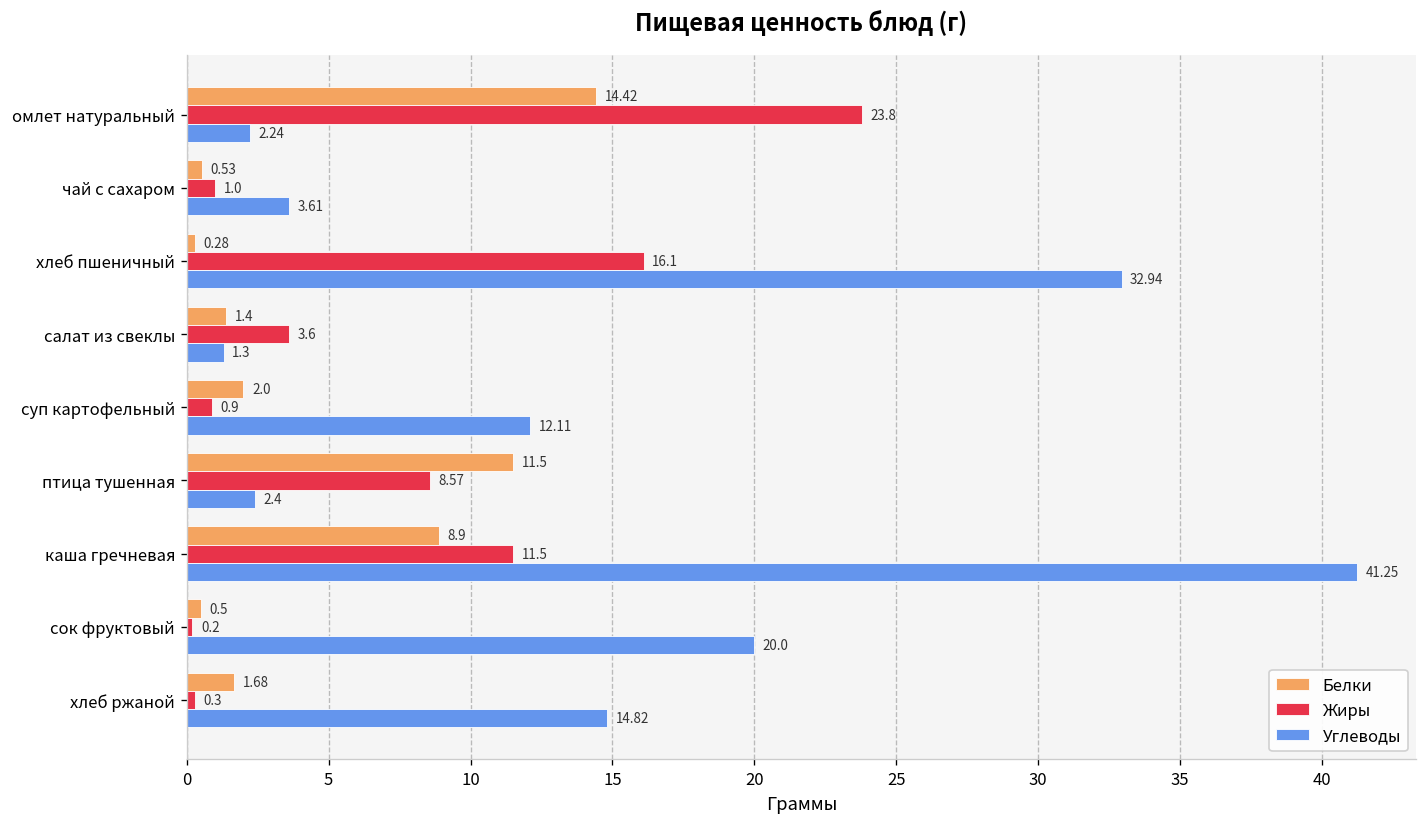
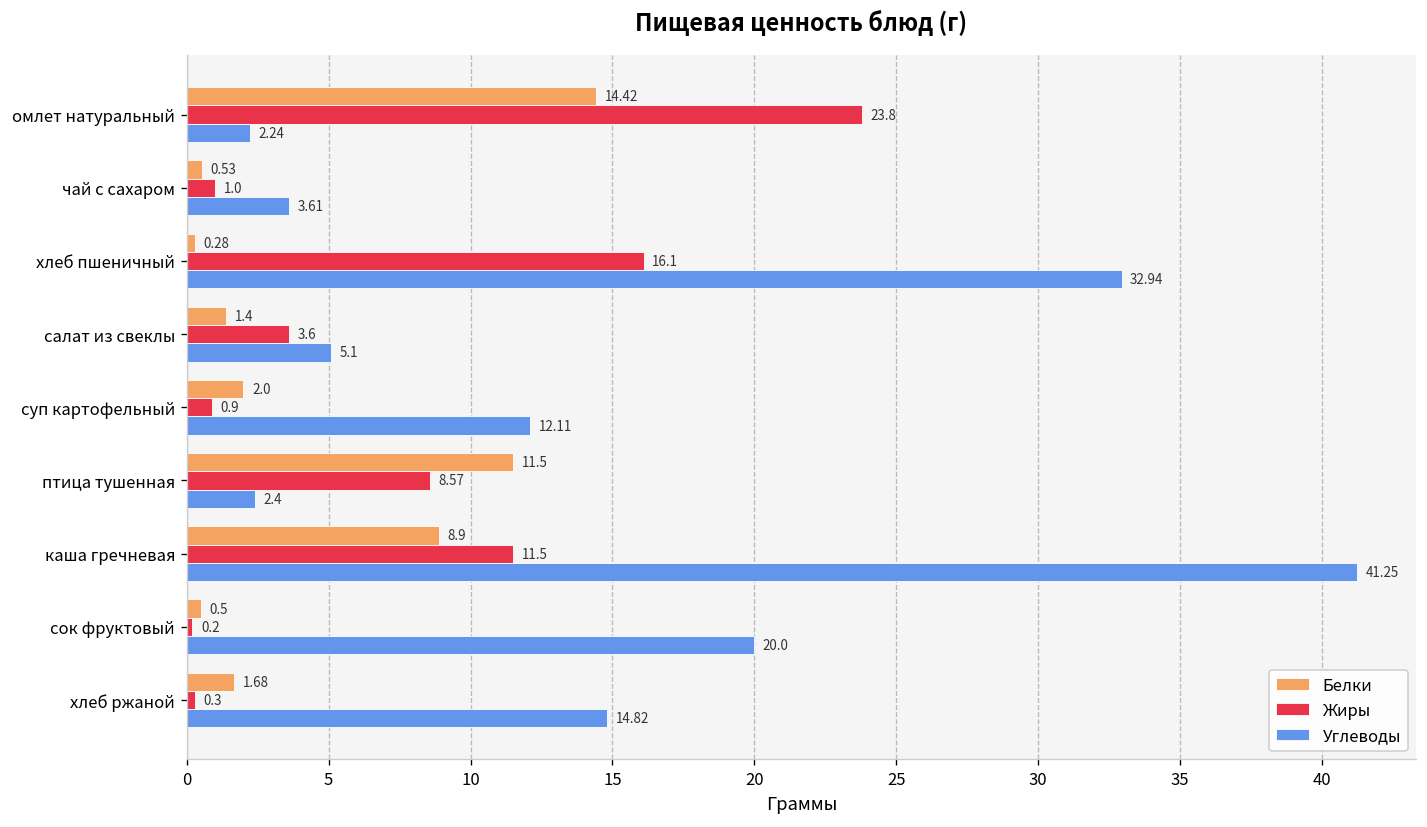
  {
    "Белки": {
      "омлет натуральный": 14.42,
      "чай с сахаром": 0.53,
      "хлеб пшеничный": 0.28,
      "салат из свеклы": 1.4,
      "суп картофельный": 2.0,
      "птица тушенная": 11.5,
      "каша гречневая": 8.9,
      "сок фруктовый": 0.5,
      "хлеб ржаной": 1.68
    },
    "Жиры": {
      "омлет натуральный": 23.8,
      "чай с сахаром": 1.0,
      "хлеб пшеничный": 16.1,
      "салат из свеклы": 3.6,
      "суп картофельный": 0.9,
      "птица тушенная": 8.57,
      "каша гречневая": 11.5,
      "сок фруктовый": 0.2,
      "хлеб ржаной": 0.3
    },
    "Углеводы": {
      "омлет натуральный": 2.24,
      "чай с сахаром": 3.61,
      "хлеб пшеничный": 32.94,
-     "салат из свеклы": 1.3,
+     "салат из свеклы": 5.1,
      "суп картофельный": 12.11,
      "птица тушенная": 2.4,
      "каша гречневая": 41.25,
      "сок фруктовый": 20.0,
      "хлеб ржаной": 14.82
    }
  }
